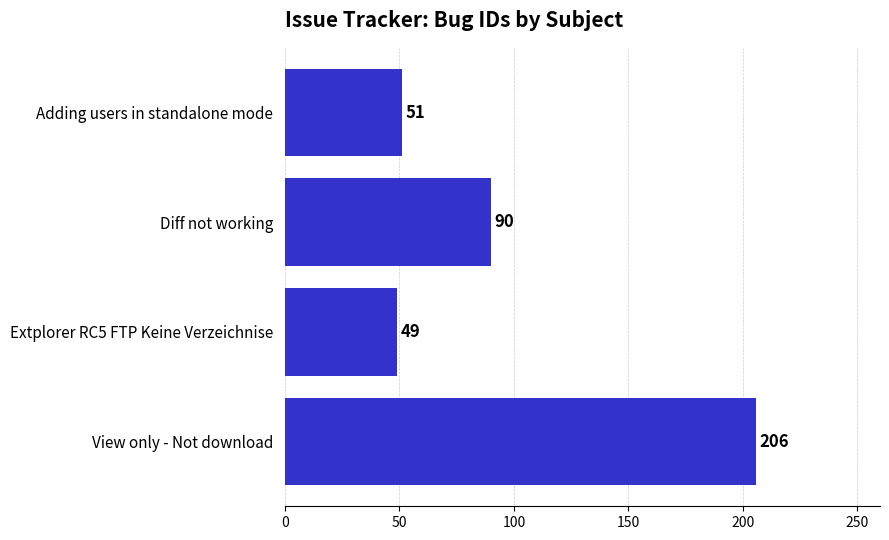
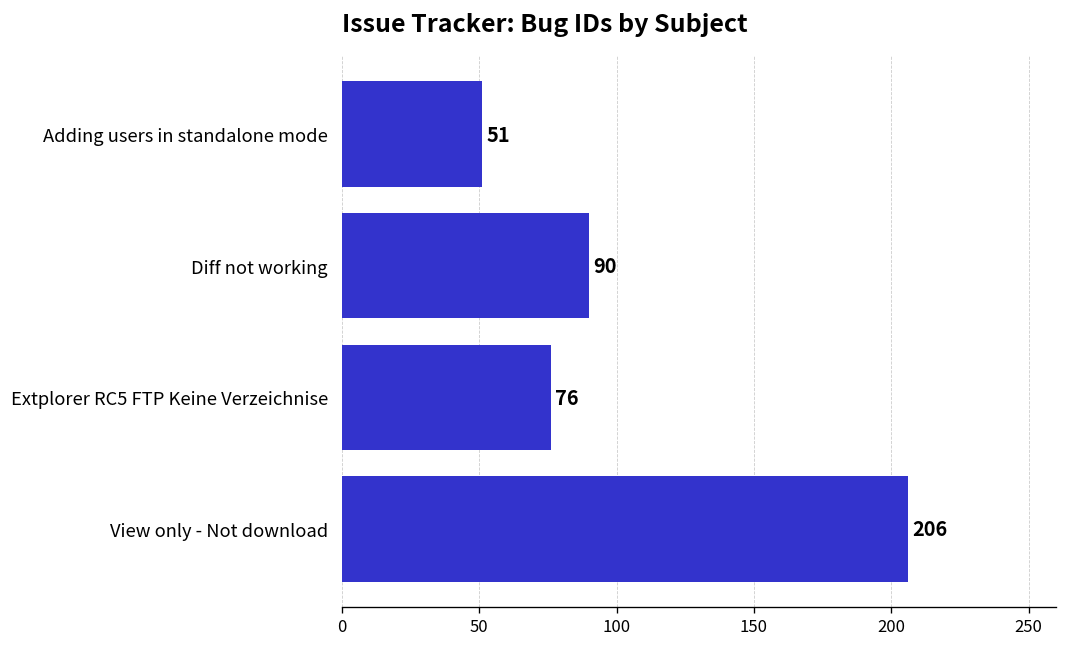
  {
    "Adding users in standalone mode": 51,
    "Diff not working": 90,
-   "Extplorer RC5 FTP Keine Verzeichnise": 49,
+   "Extplorer RC5 FTP Keine Verzeichnise": 76,
    "View only - Not download": 206
  }
